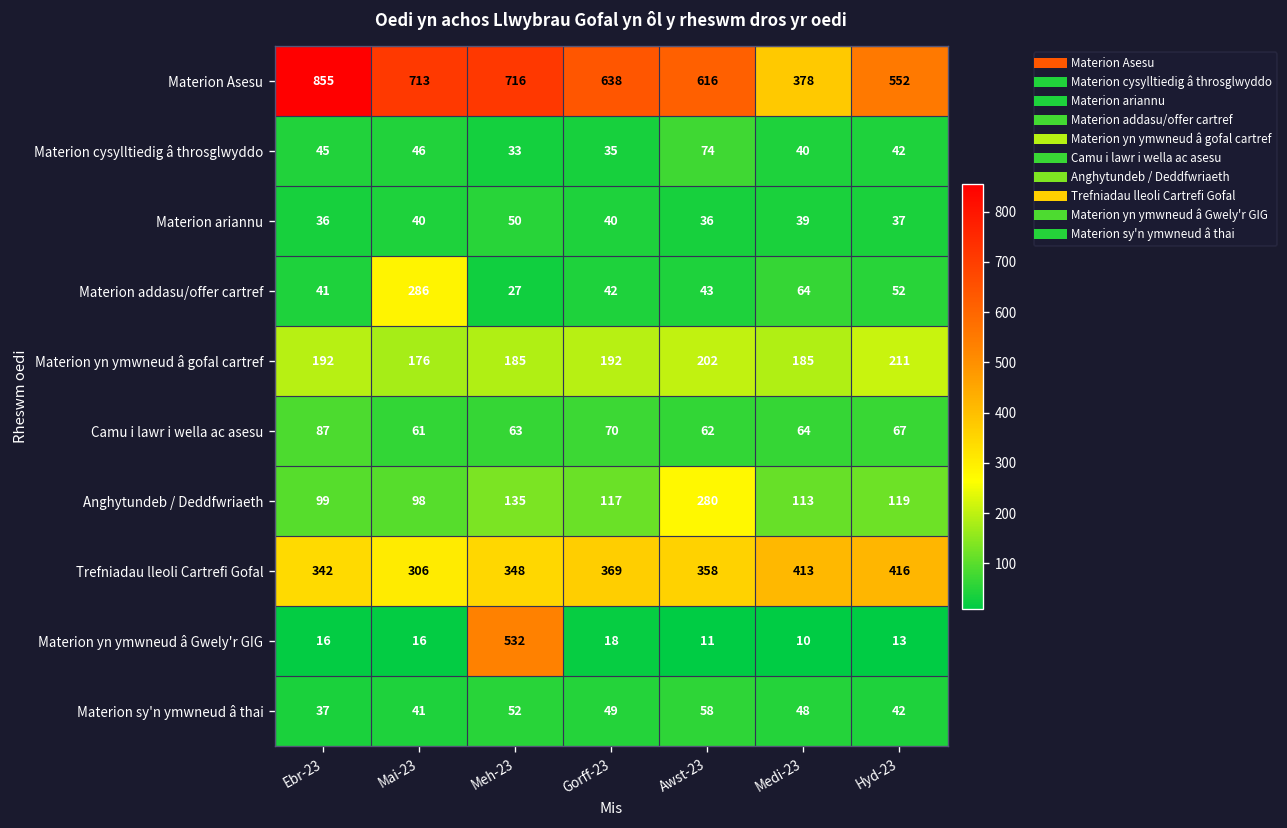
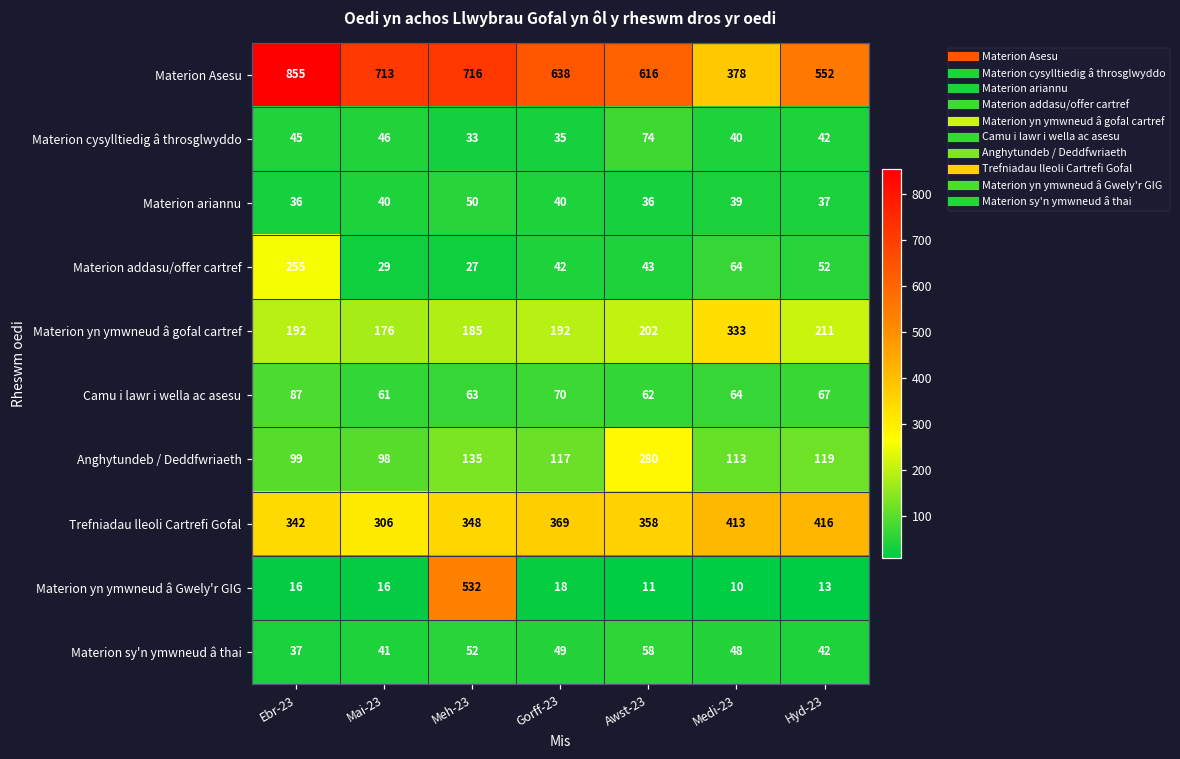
  {
    "Materion Asesu": {
      "Ebr-23": 855,
      "Mai-23": 713,
      "Meh-23": 716,
      "Gorff-23": 638,
      "Awst-23": 616,
      "Medi-23": 378,
      "Hyd-23": 552
    },
    "Materion cysylltiedig â throsglwyddo": {
      "Ebr-23": 45,
      "Mai-23": 46,
      "Meh-23": 33,
      "Gorff-23": 35,
      "Awst-23": 74,
      "Medi-23": 40,
      "Hyd-23": 42
    },
    "Materion ariannu": {
      "Ebr-23": 36,
      "Mai-23": 40,
      "Meh-23": 50,
      "Gorff-23": 40,
      "Awst-23": 36,
      "Medi-23": 39,
      "Hyd-23": 37
    },
    "Materion addasu/offer cartref": {
-     "Ebr-23": 41,
-     "Mai-23": 286,
+     "Ebr-23": 255,
+     "Mai-23": 29,
      "Meh-23": 27,
      "Gorff-23": 42,
      "Awst-23": 43,
      "Medi-23": 64,
      "Hyd-23": 52
    },
    "Materion yn ymwneud â gofal cartref": {
      "Ebr-23": 192,
      "Mai-23": 176,
      "Meh-23": 185,
      "Gorff-23": 192,
      "Awst-23": 202,
-     "Medi-23": 185,
+     "Medi-23": 333,
      "Hyd-23": 211
    },
    "Camu i lawr i wella ac asesu": {
      "Ebr-23": 87,
      "Mai-23": 61,
      "Meh-23": 63,
      "Gorff-23": 70,
      "Awst-23": 62,
      "Medi-23": 64,
      "Hyd-23": 67
    },
    "Anghytundeb / Deddfwriaeth": {
      "Ebr-23": 99,
      "Mai-23": 98,
      "Meh-23": 135,
      "Gorff-23": 117,
      "Awst-23": 280,
      "Medi-23": 113,
      "Hyd-23": 119
    },
    "Trefniadau lleoli Cartrefi Gofal": {
      "Ebr-23": 342,
      "Mai-23": 306,
      "Meh-23": 348,
      "Gorff-23": 369,
      "Awst-23": 358,
      "Medi-23": 413,
      "Hyd-23": 416
    },
    "Materion yn ymwneud â Gwely'r GIG": {
      "Ebr-23": 16,
      "Mai-23": 16,
      "Meh-23": 532,
      "Gorff-23": 18,
      "Awst-23": 11,
      "Medi-23": 10,
      "Hyd-23": 13
    },
    "Materion sy'n ymwneud â thai": {
      "Ebr-23": 37,
      "Mai-23": 41,
      "Meh-23": 52,
      "Gorff-23": 49,
      "Awst-23": 58,
      "Medi-23": 48,
      "Hyd-23": 42
    }
  }
